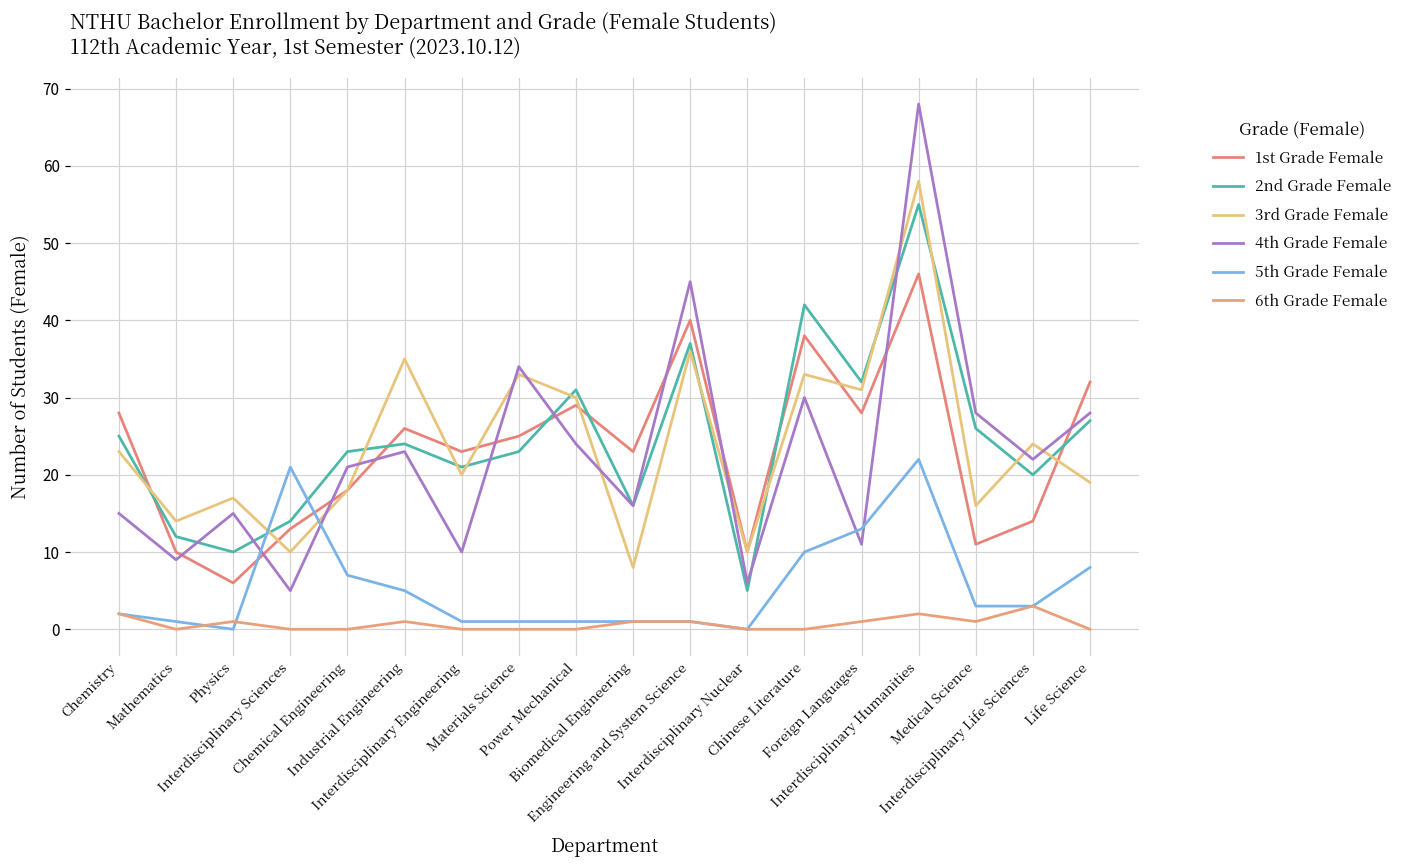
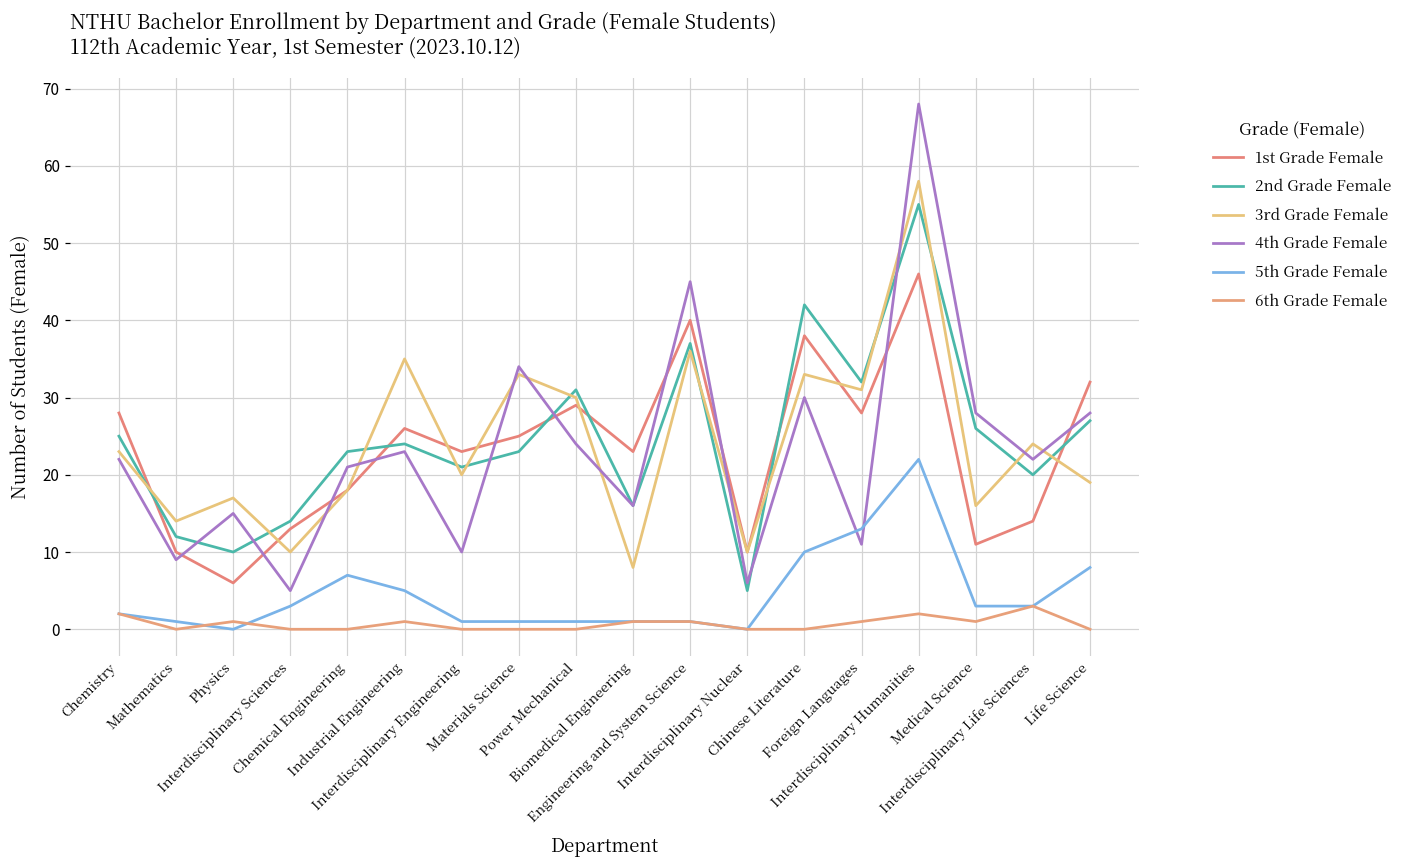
  {
    "2nd Grade Female": {
      "Chemistry": 25,
      "Mathematics": 12,
      "Physics": 10,
      "Interdisciplinary Sciences": 14,
      "Chemical Engineering": 23,
      "Industrial Engineering": 24,
      "Interdisciplinary Engineering": 21,
      "Materials Science": 23,
      "Power Mechanical": 31,
      "Engineering and System Science": 37,
      "Interdisciplinary Nuclear": 5,
      "Chinese Literature": 42,
      "Foreign Languages": 32,
      "Interdisciplinary Humanities": 55,
      "Medical Science": 26,
      "Interdisciplinary Life Sciences": 20,
      "Life Science": 27
    },
    "4th Grade Female": {
-     "Chemistry": 15,
+     "Chemistry": 22,
      "Mathematics": 9,
      "Physics": 15,
      "Interdisciplinary Sciences": 5,
      "Chemical Engineering": 21,
      "Industrial Engineering": 23,
      "Interdisciplinary Engineering": 10,
      "Materials Science": 34,
      "Power Mechanical": 24,
      "Engineering and System Science": 45,
      "Interdisciplinary Nuclear": 6,
      "Chinese Literature": 30,
      "Foreign Languages": 11,
      "Interdisciplinary Humanities": 68,
      "Medical Science": 28,
      "Interdisciplinary Life Sciences": 22,
      "Life Science": 28
    },
    "5th Grade Female": {
      "Mathematics": 1,
      "Physics": 0,
-     "Interdisciplinary Sciences": 21,
+     "Interdisciplinary Sciences": 3,
      "Chemical Engineering": 7,
      "Industrial Engineering": 5,
      "Interdisciplinary Engineering": 1,
      "Materials Science": 1,
      "Power Mechanical": 1,
      "Chinese Literature": 10,
      "Foreign Languages": 13,
      "Interdisciplinary Humanities": 22,
      "Medical Science": 3,
      "Life Science": 8
    }
  }
